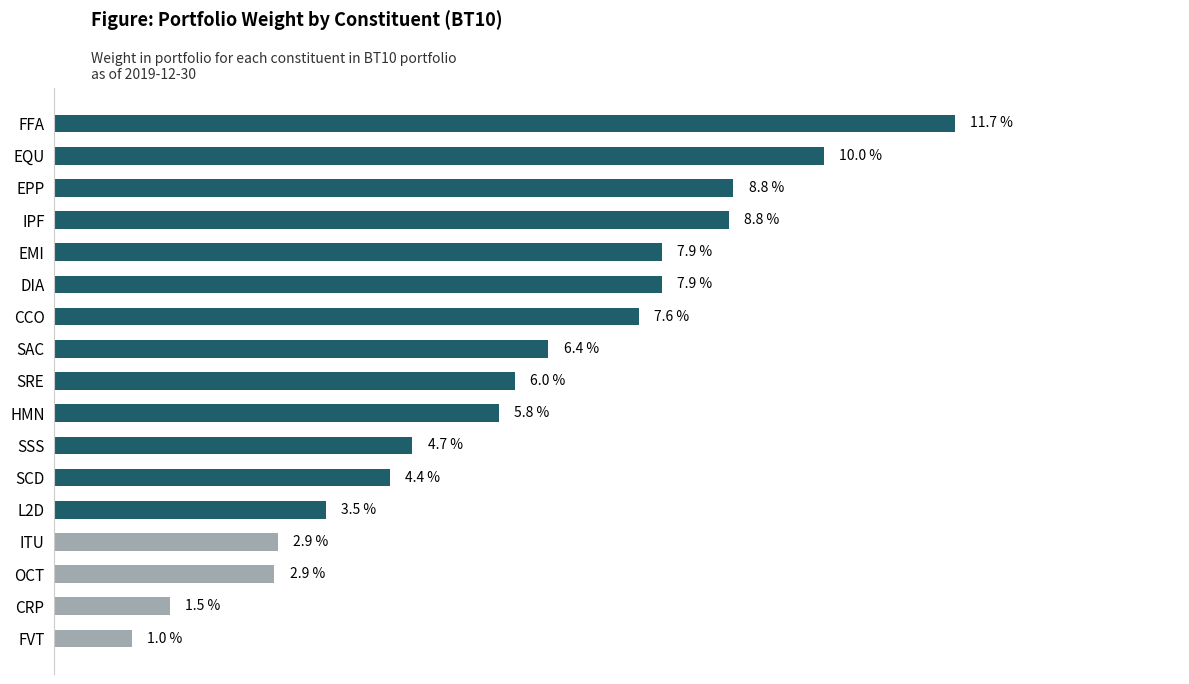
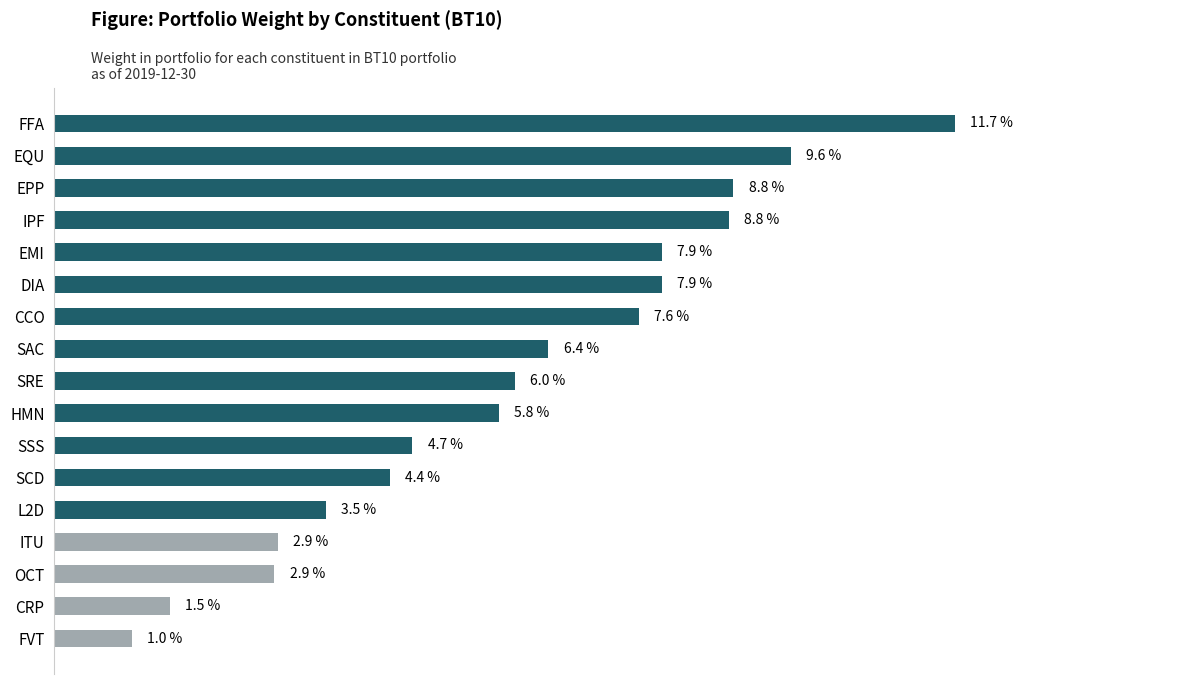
  {
    "FFA": "11.7 %",
-   "EQU": "10.0 %",
+   "EQU": "9.6 %",
    "EPP": "8.8 %",
    "IPF": "8.8 %",
    "EMI": "7.9 %",
    "DIA": "7.9 %",
    "CCO": "7.6 %",
    "SAC": "6.4 %",
    "SRE": "6.0 %",
    "HMN": "5.8 %",
    "SSS": "4.7 %",
    "SCD": "4.4 %",
    "L2D": "3.5 %",
    "ITU": "2.9 %",
    "OCT": "2.9 %",
    "CRP": "1.5 %",
    "FVT": "1.0 %"
  }
